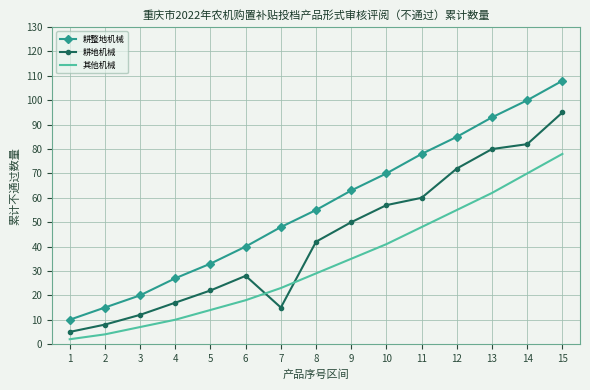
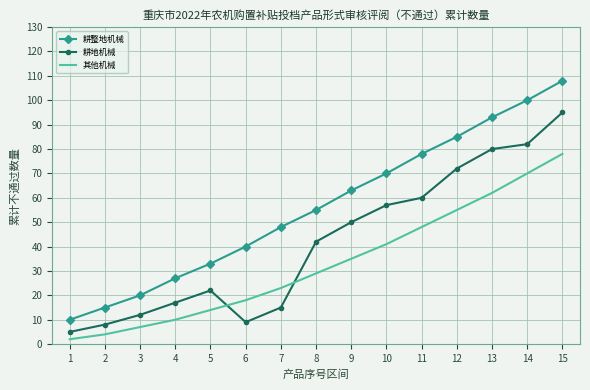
  {
    "耕地机械": {
      "1": 5,
      "2": 8,
      "3": 12,
      "4": 17,
      "5": 22,
-     "6": 28,
+     "6": 9,
      "7": 15,
      "8": 42,
      "9": 50,
      "10": 57,
      "11": 60,
      "12": 72,
      "13": 80,
      "14": 82,
      "15": 95
    }
  }
